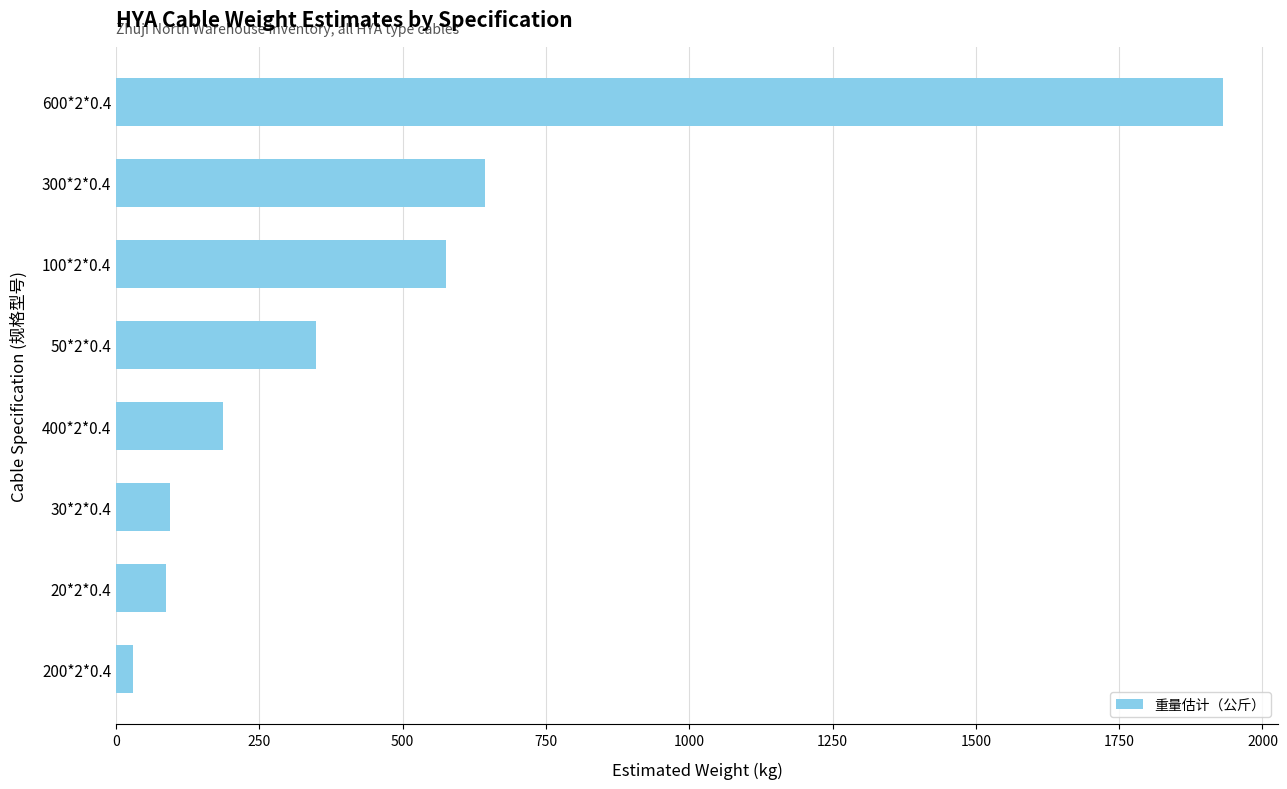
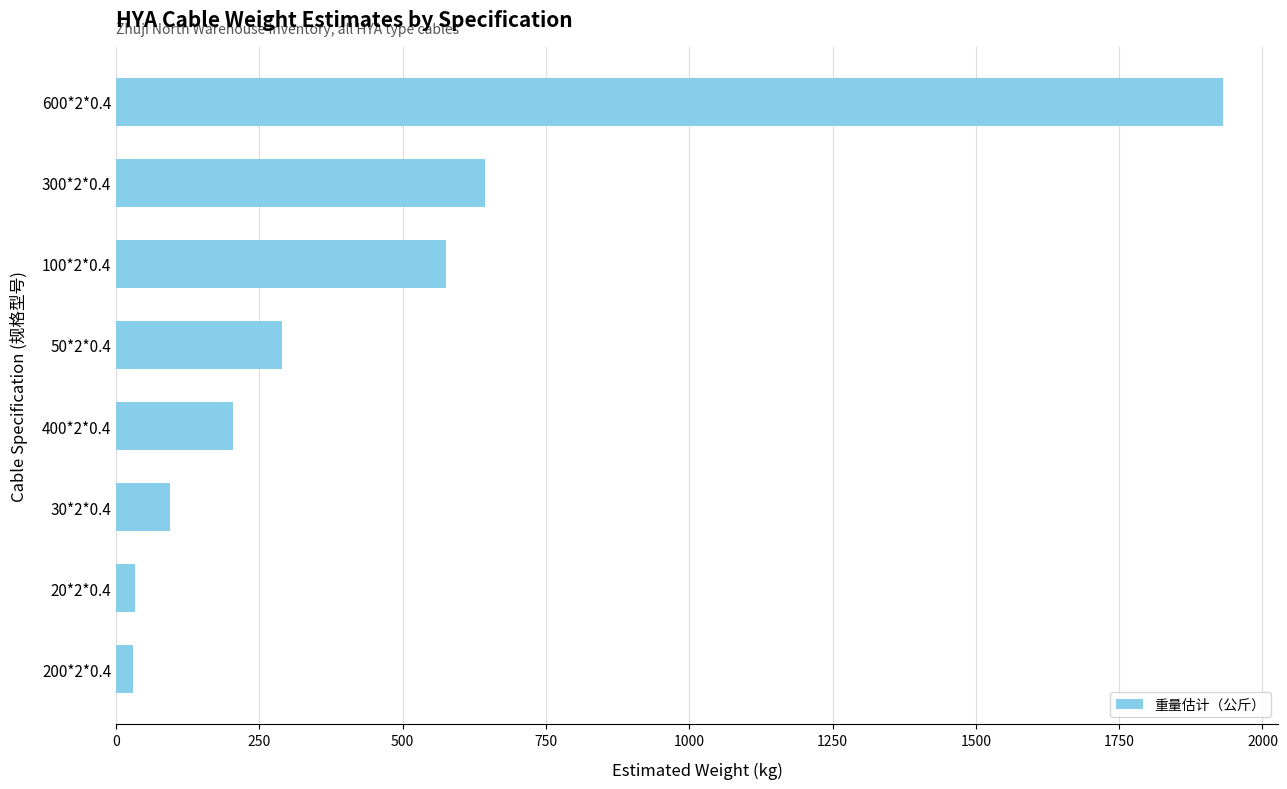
  {
    "600*2*0.4": 1930,
    "300*2*0.4": 640,
    "100*2*0.4": 580,
-   "50*2*0.4": 350,
-   "400*2*0.4": 190,
+   "50*2*0.4": 290,
+   "400*2*0.4": 200,
    "30*2*0.4": 90,
-   "20*2*0.4": 90,
+   "20*2*0.4": 30,
    "200*2*0.4": 30
  }
